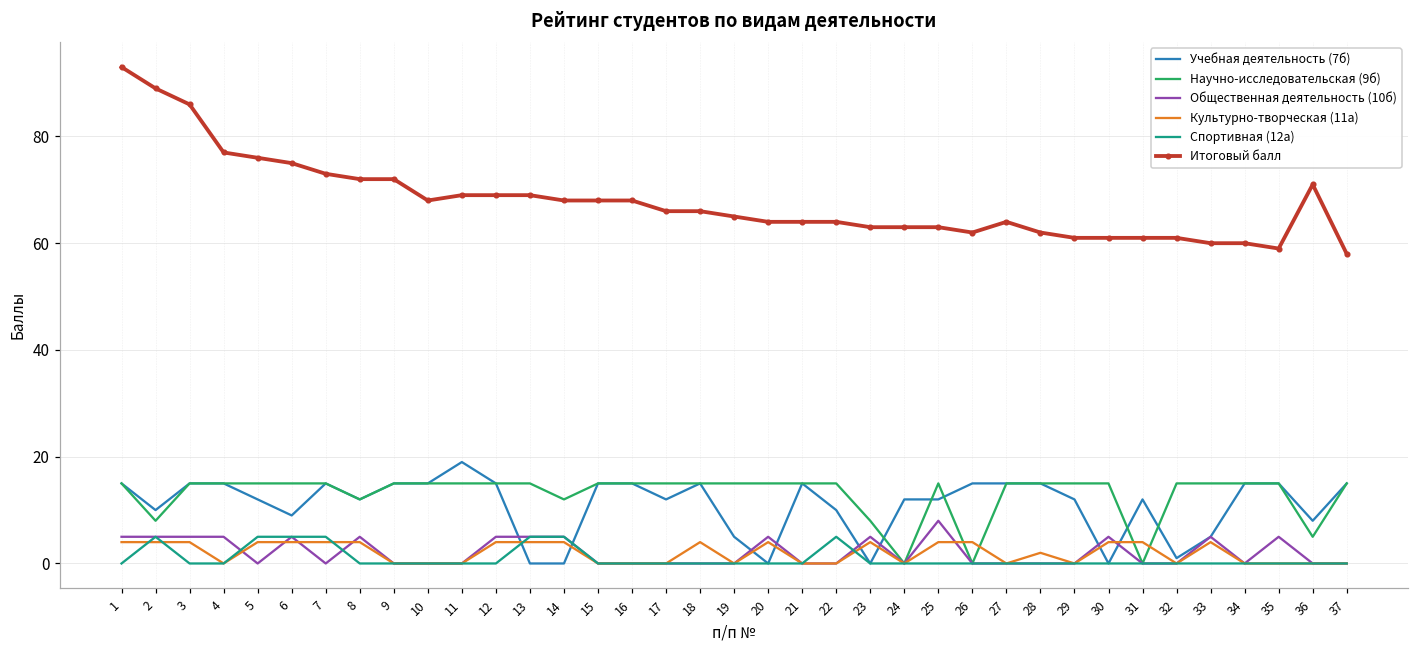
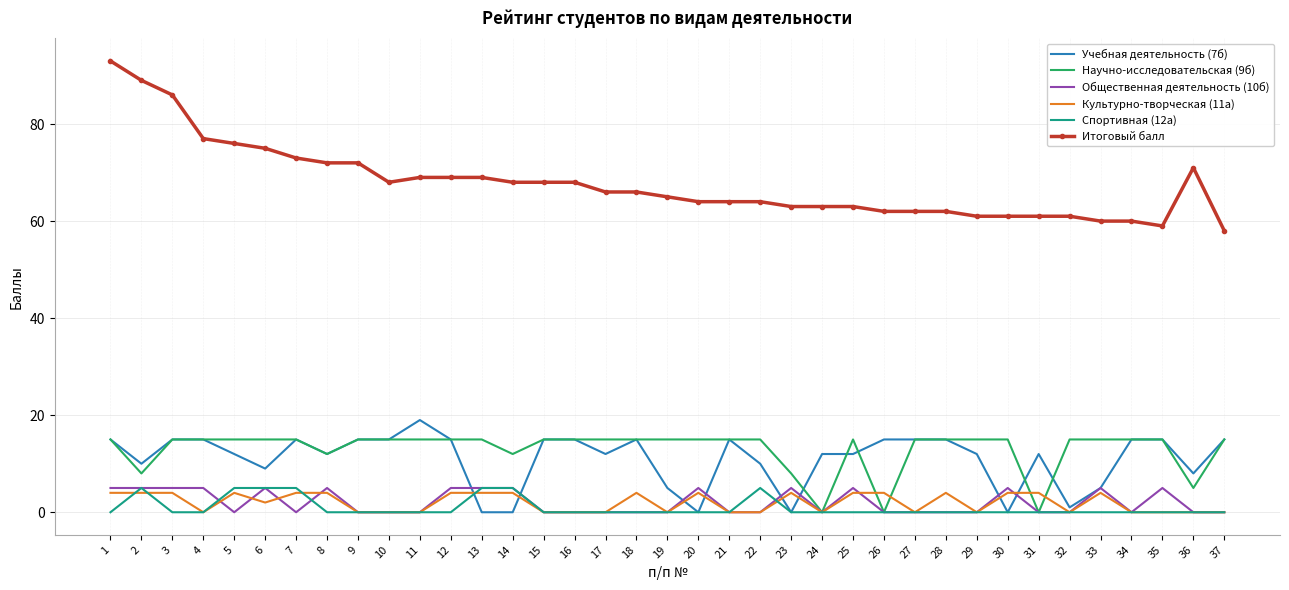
  {
    "Учебная деятельность (7б)": {
      "2": 10,
      "5": 12,
      "6": 9,
      "11": 19,
      "13": 0,
      "14": 0,
      "17": 12,
      "19": 5,
      "22": 10,
      "24": 12,
      "25": 12,
      "26": 15,
      "29": 12,
      "31": 12,
      "32": 1,
      "36": 8
    },
    "Общественная деятельность (10б)": {
      "1": 5,
      "3": 5,
      "4": 5,
      "5": 0,
      "7": 0,
      "8": 5,
      "12": 5,
      "20": 5,
      "23": 5,
-     "25": 8,
+     "25": 5,
      "30": 5,
      "35": 5
    },
    "Культурно-творческая (11а)": {
      "1": 4,
      "2": 4,
      "3": 4,
      "5": 4,
-     "6": 4,
+     "6": 2,
      "7": 4,
      "8": 4,
      "12": 4,
      "13": 4,
      "14": 4,
      "18": 4,
      "20": 4,
      "23": 4,
      "25": 4,
      "26": 4,
-     "28": 2,
+     "28": 4,
      "30": 4,
      "31": 4,
      "33": 4
    },
    "Итоговый балл": {
      "1": 93,
      "2": 89,
      "3": 86,
      "4": 77,
      "5": 76,
      "6": 75,
      "7": 73,
      "8": 72,
      "9": 72,
      "10": 68,
      "11": 69,
      "12": 69,
      "13": 69,
      "14": 68,
      "15": 68,
      "16": 68,
      "17": 66,
      "18": 66,
      "19": 65,
      "20": 64,
      "21": 64,
      "22": 64,
      "23": 63,
      "24": 63,
      "25": 63,
      "26": 62,
-     "27": 64,
+     "27": 62,
      "28": 62,
      "29": 61,
      "30": 61,
      "31": 61,
      "32": 61,
      "33": 60,
      "34": 60,
      "35": 59,
      "36": 71,
      "37": 58
    }
  }
